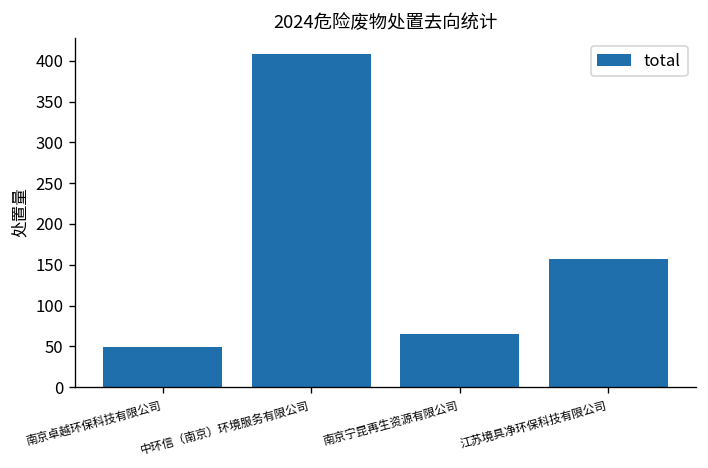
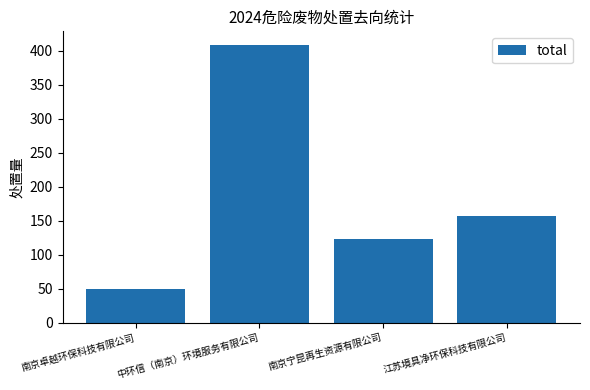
  {
    "南京卓越环保科技有限公司": 50,
    "中环信（南京）环境服务有限公司": 410,
-   "南京宁昆再生资源有限公司": 70,
+   "南京宁昆再生资源有限公司": 120,
    "江苏境具净环保科技有限公司": 160
  }
